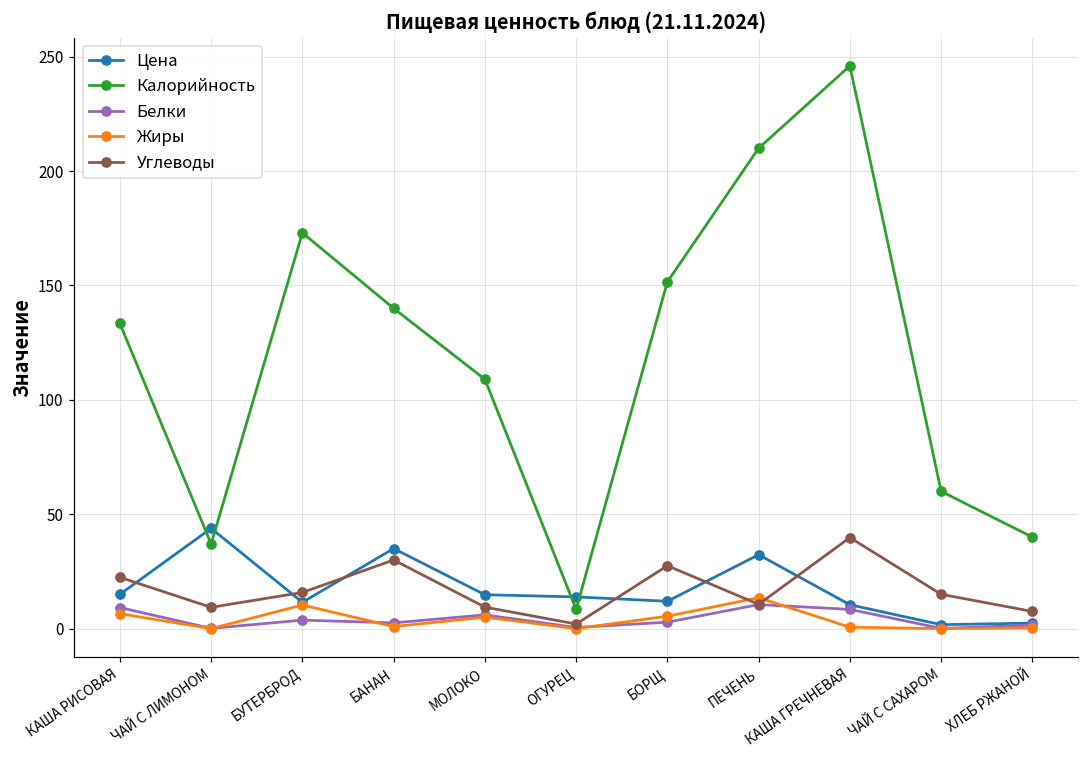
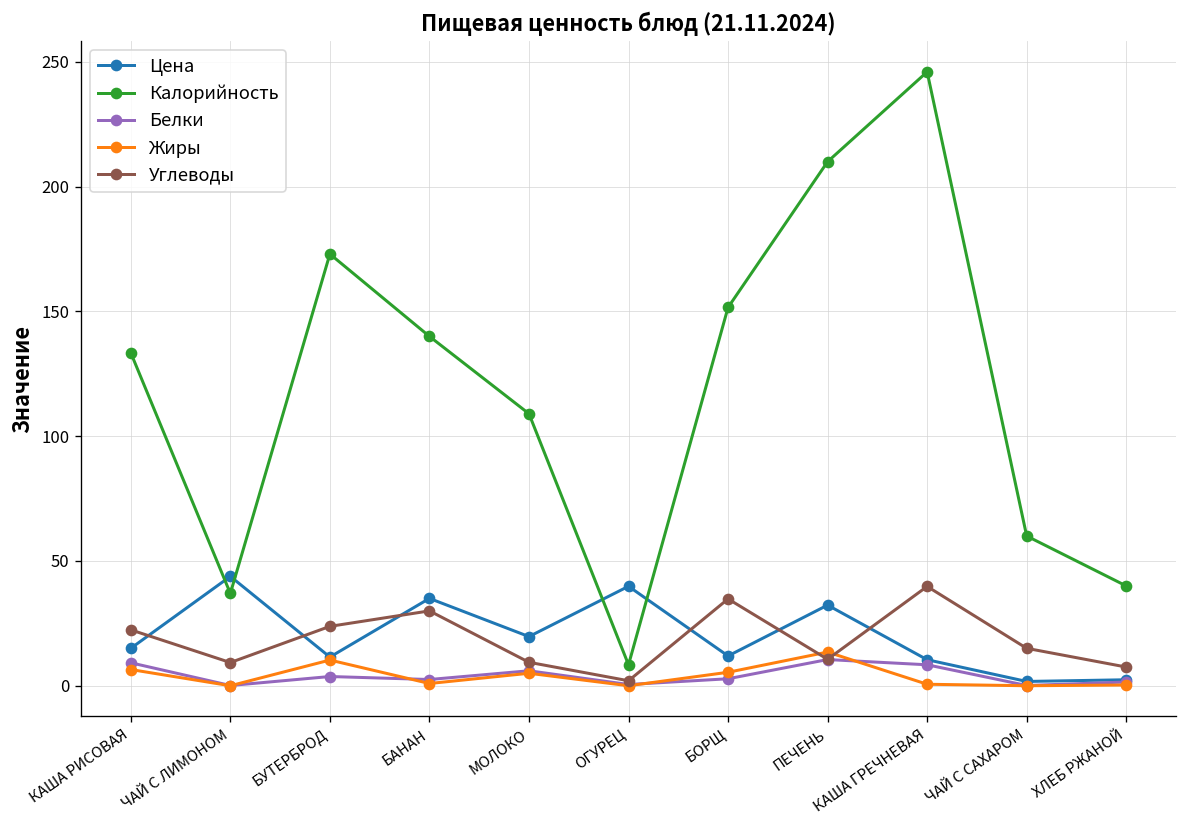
  {
    "Цена": {
      "КАША РИСОВАЯ": 15,
      "ЧАЙ С ЛИМОНОМ": 44,
      "БАНАН": 35,
-     "МОЛОКО": 15,
-     "ОГУРЕЦ": 14,
+     "МОЛОКО": 20,
+     "ОГУРЕЦ": 40,
      "БОРЩ": 12,
      "ПЕЧЕНЬ": 32,
      "КАША ГРЕЧНЕВАЯ": 10,
      "ЧАЙ С САХАРОМ": 2
    },
    "Калорийность": {
      "КАША РИСОВАЯ": 133,
      "ЧАЙ С ЛИМОНОМ": 37,
      "БУТЕРБРОД": 173,
      "БАНАН": 140,
      "МОЛОКО": 109,
      "ОГУРЕЦ": 8,
      "БОРЩ": 152,
      "ПЕЧЕНЬ": 210,
      "КАША ГРЕЧНЕВАЯ": 246,
      "ЧАЙ С САХАРОМ": 60,
      "ХЛЕБ РЖАНОЙ": 40
    },
    "Белки": {
      "КАША РИСОВАЯ": 9,
      "БУТЕРБРОД": 4,
      "БАНАН": 3,
      "БОРЩ": 3,
      "КАША ГРЕЧНЕВАЯ": 8
    },
    "Жиры": {
      "КАША РИСОВАЯ": 7,
      "БАНАН": 1,
      "БОРЩ": 5,
      "ПЕЧЕНЬ": 14,
      "КАША ГРЕЧНЕВАЯ": 1
    },
    "Углеводы": {
      "КАША РИСОВАЯ": 22,
      "ЧАЙ С ЛИМОНОМ": 9,
-     "БУТЕРБРОД": 16,
+     "БУТЕРБРОД": 24,
      "БАНАН": 30,
      "МОЛОКО": 9,
      "ОГУРЕЦ": 2,
-     "БОРЩ": 28,
+     "БОРЩ": 35,
      "КАША ГРЕЧНЕВАЯ": 40,
      "ЧАЙ С САХАРОМ": 15,
      "ХЛЕБ РЖАНОЙ": 8
    }
  }
